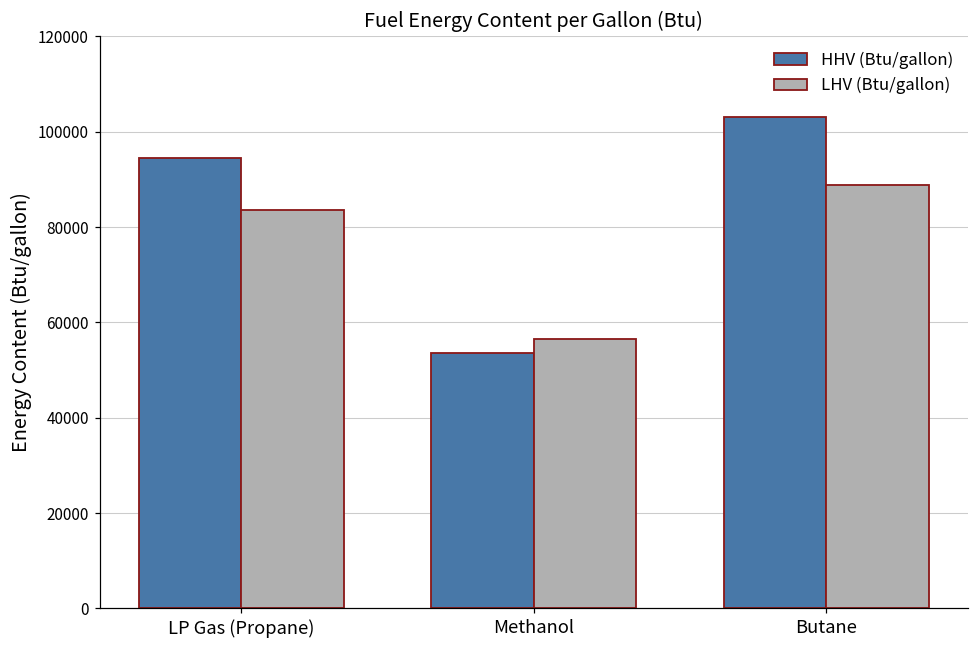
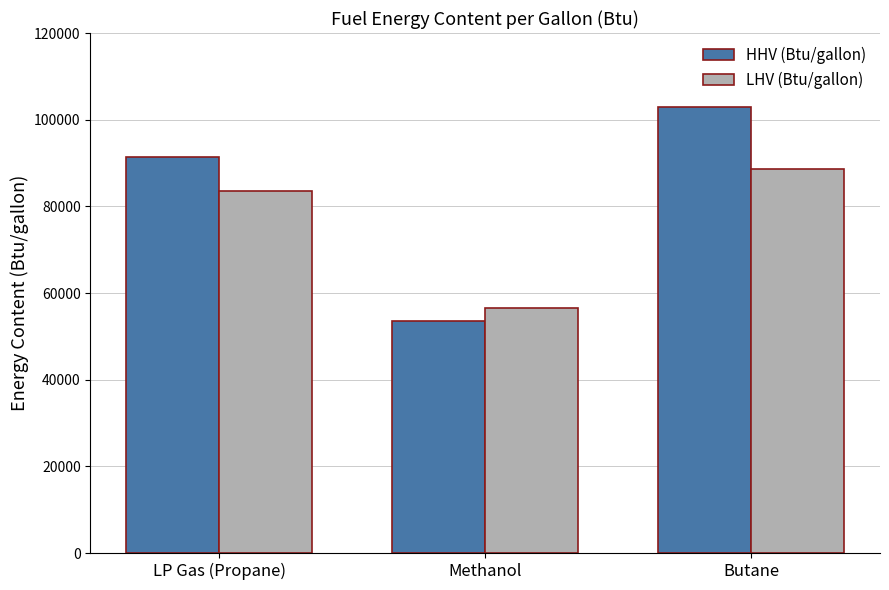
  {
    "HHV (Btu/gallon)": {
-     "LP Gas (Propane)": 94000,
+     "LP Gas (Propane)": 91000,
      "Methanol": 53000,
      "Butane": 103000
    },
    "LHV (Btu/gallon)": {
      "LP Gas (Propane)": 84000,
      "Methanol": 57000,
      "Butane": 89000
    }
  }
